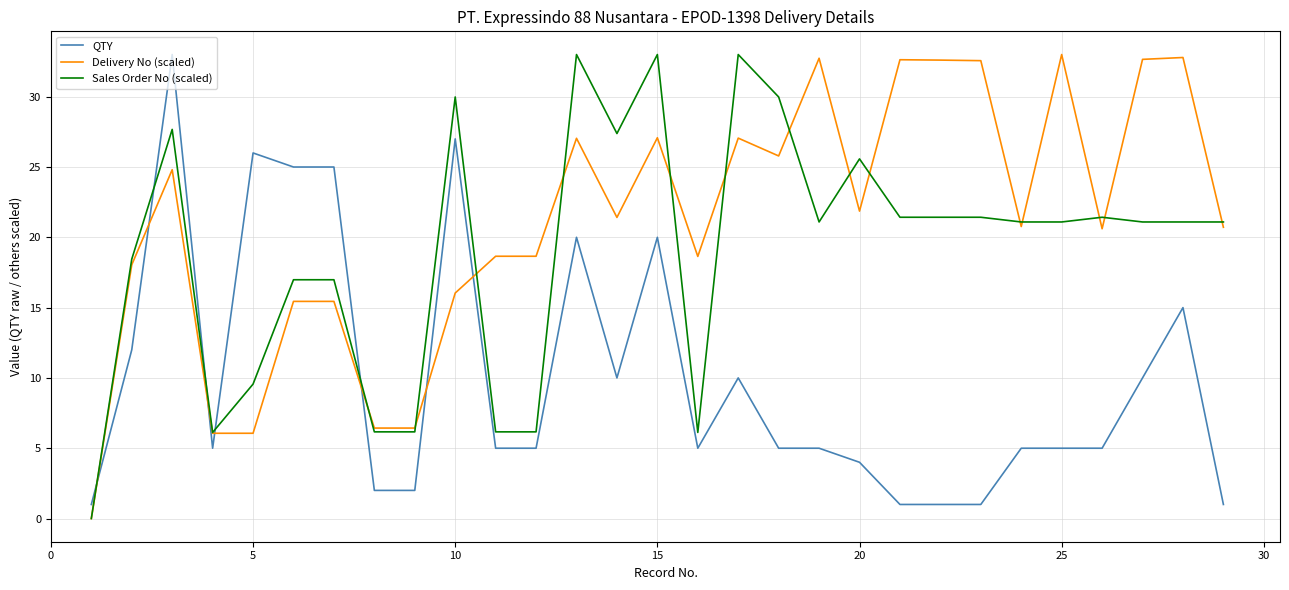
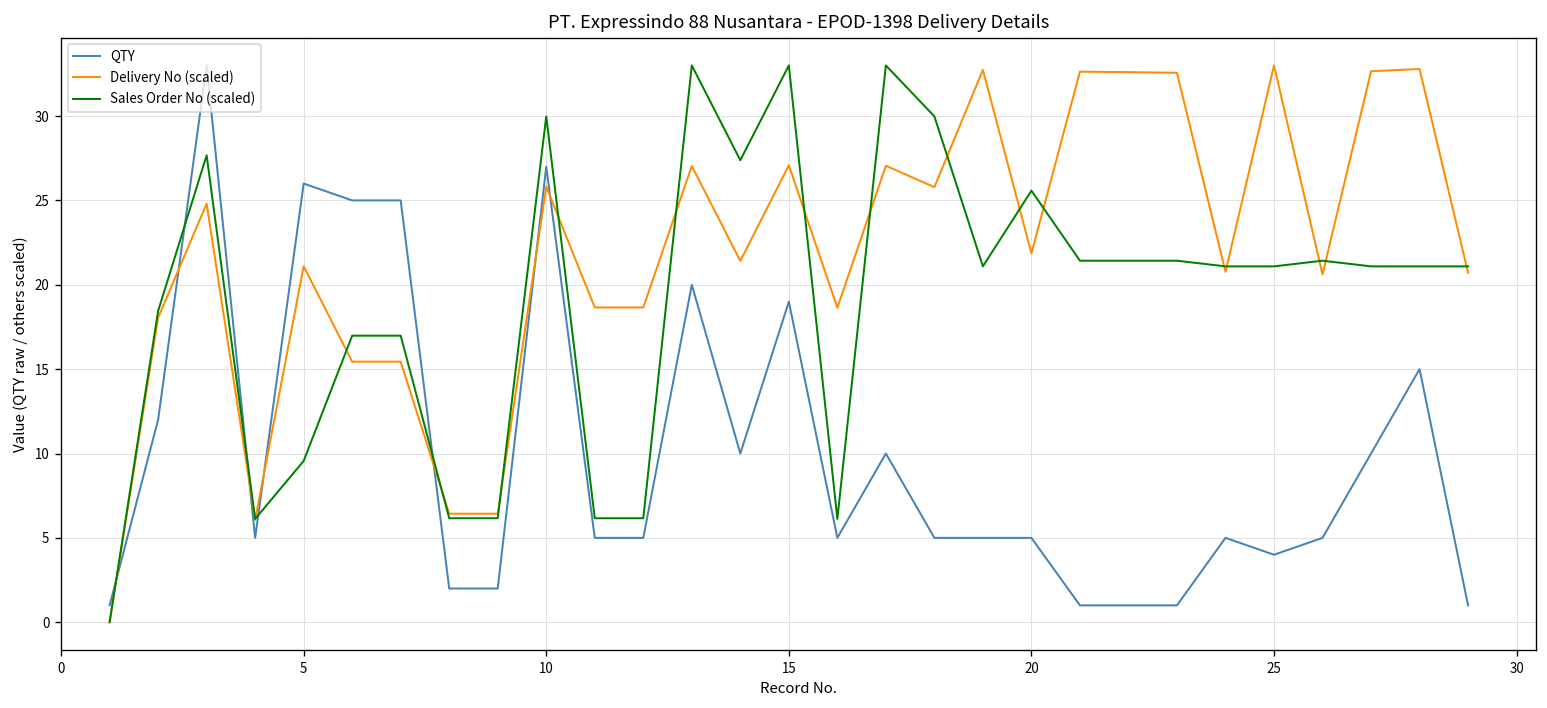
  {
    "QTY": {
      "5": 26,
      "10": 27,
-     "15": 20,
-     "20": 4,
-     "25": 5
+     "15": 19,
+     "20": 5,
+     "25": 4
    },
    "Delivery No (scaled)": {
-     "5": 6.1,
-     "10": 16.0,
+     "5": 21.1,
+     "10": 25.8,
      "15": 27.1,
      "20": 21.9,
      "25": 33.0
    },
    "Sales Order No (scaled)": {
      "5": 9.6,
      "10": 30.0,
      "15": 33.0,
      "20": 25.6,
      "25": 21.1
    }
  }
